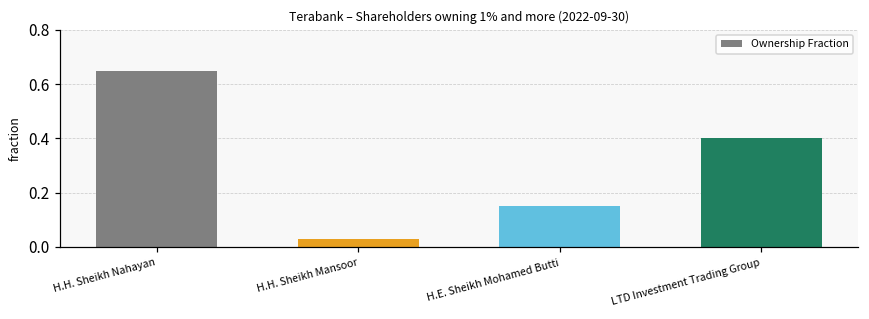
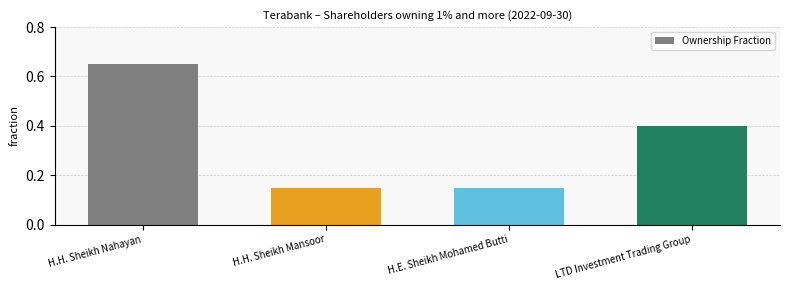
  {
    "H.H. Sheikh Nahayan": 0.65,
-   "H.H. Sheikh Mansoor": 0.03,
+   "H.H. Sheikh Mansoor": 0.15,
    "H.E. Sheikh Mohamed Butti": 0.15,
    "LTD Investment Trading Group": 0.40
  }
